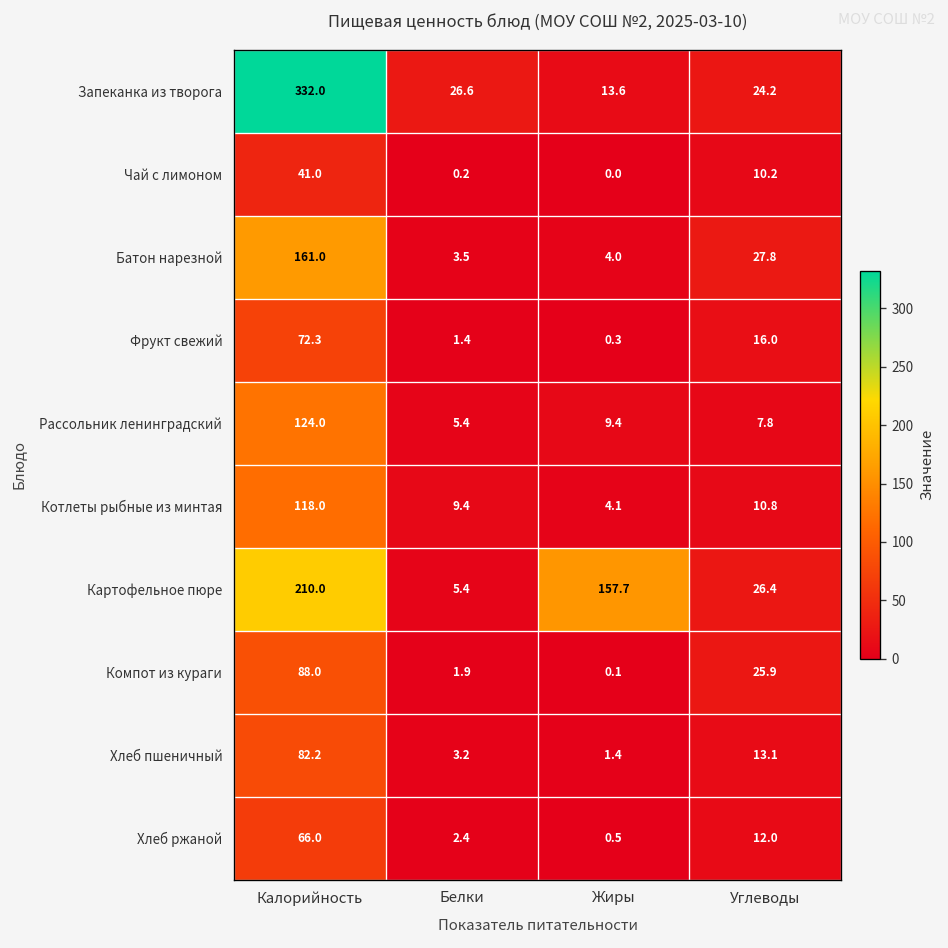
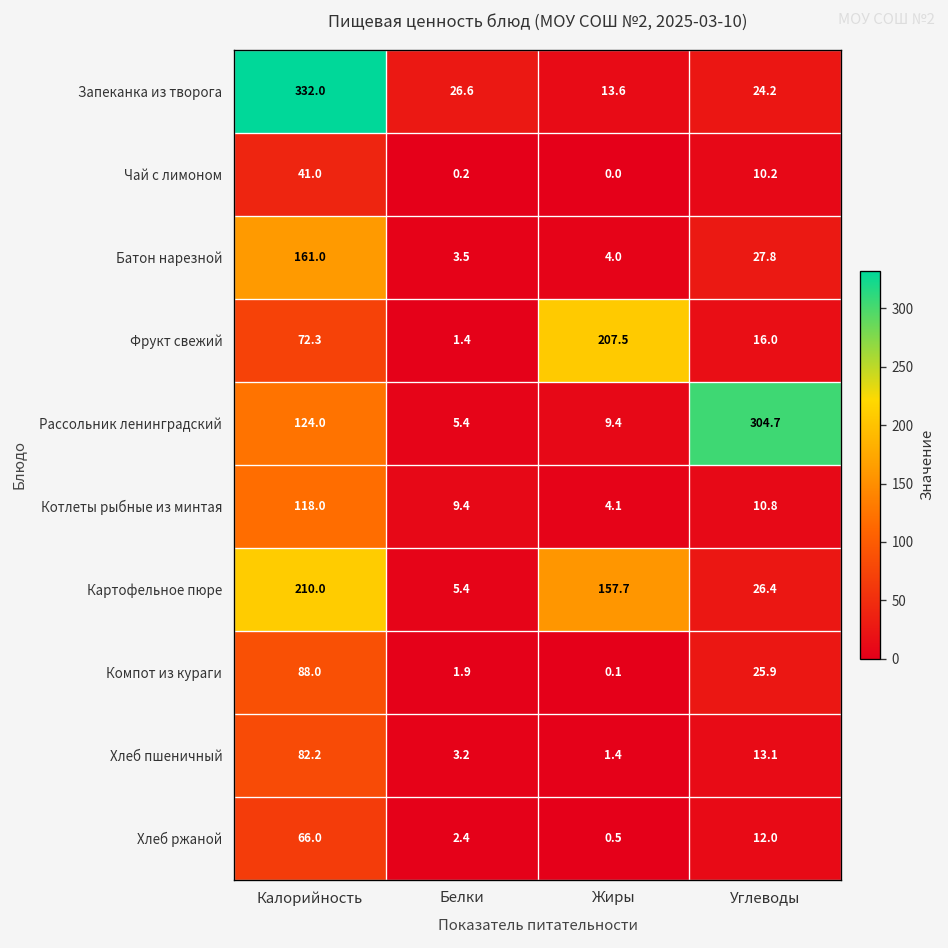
  {
    "Запеканка из творога": {
      "Калорийность": 332.0,
      "Белки": 26.6,
      "Жиры": 13.6,
      "Углеводы": 24.2
    },
    "Чай с лимоном": {
      "Калорийность": 41.0,
      "Белки": 0.2,
      "Жиры": 0.0,
      "Углеводы": 10.2
    },
    "Батон нарезной": {
      "Калорийность": 161.0,
      "Белки": 3.5,
      "Жиры": 4.0,
      "Углеводы": 27.8
    },
    "Фрукт свежий": {
      "Калорийность": 72.3,
      "Белки": 1.4,
-     "Жиры": 0.3,
+     "Жиры": 207.5,
      "Углеводы": 16.0
    },
    "Рассольник ленинградский": {
      "Калорийность": 124.0,
      "Белки": 5.4,
      "Жиры": 9.4,
-     "Углеводы": 7.8
+     "Углеводы": 304.7
    },
    "Котлеты рыбные из минтая": {
      "Калорийность": 118.0,
      "Белки": 9.4,
      "Жиры": 4.1,
      "Углеводы": 10.8
    },
    "Картофельное пюре": {
      "Калорийность": 210.0,
      "Белки": 5.4,
      "Жиры": 157.7,
      "Углеводы": 26.4
    },
    "Компот из кураги": {
      "Калорийность": 88.0,
      "Белки": 1.9,
      "Жиры": 0.1,
      "Углеводы": 25.9
    },
    "Хлеб пшеничный": {
      "Калорийность": 82.2,
      "Белки": 3.2,
      "Жиры": 1.4,
      "Углеводы": 13.1
    },
    "Хлеб ржаной": {
      "Калорийность": 66.0,
      "Белки": 2.4,
      "Жиры": 0.5,
      "Углеводы": 12.0
    }
  }
